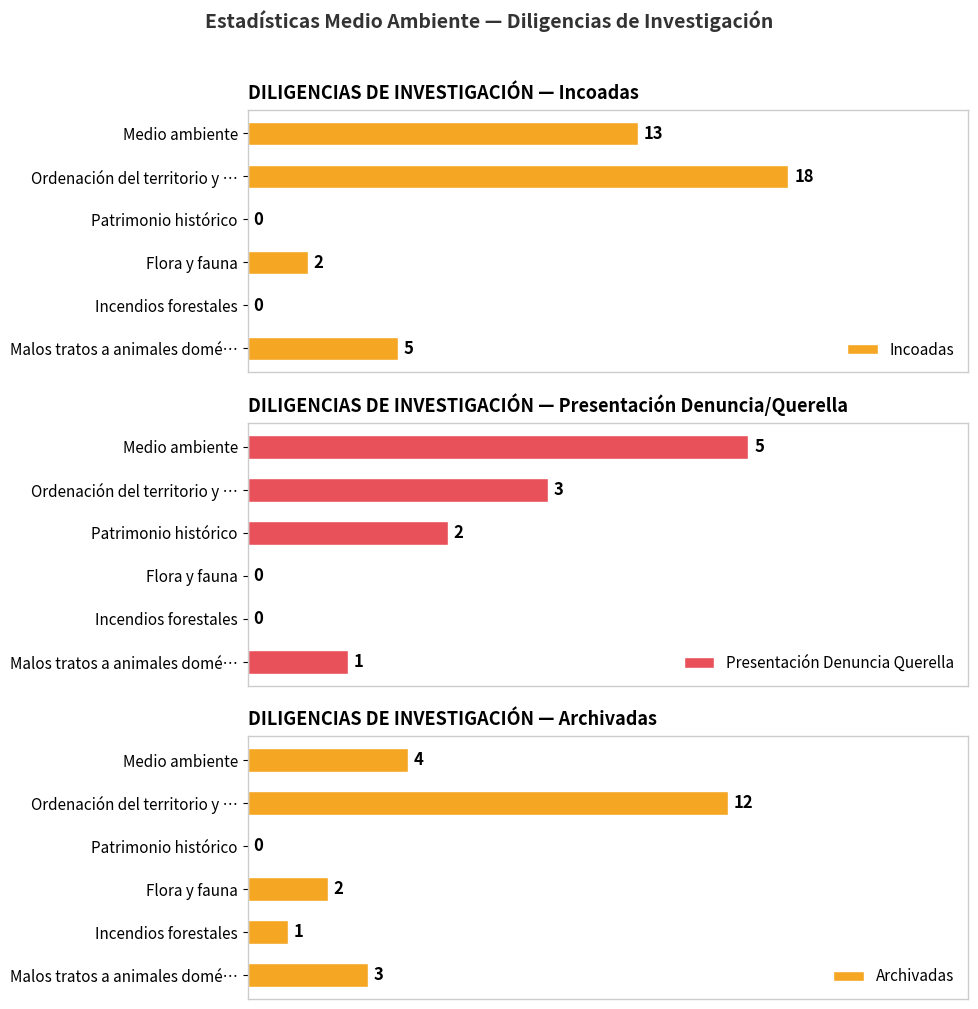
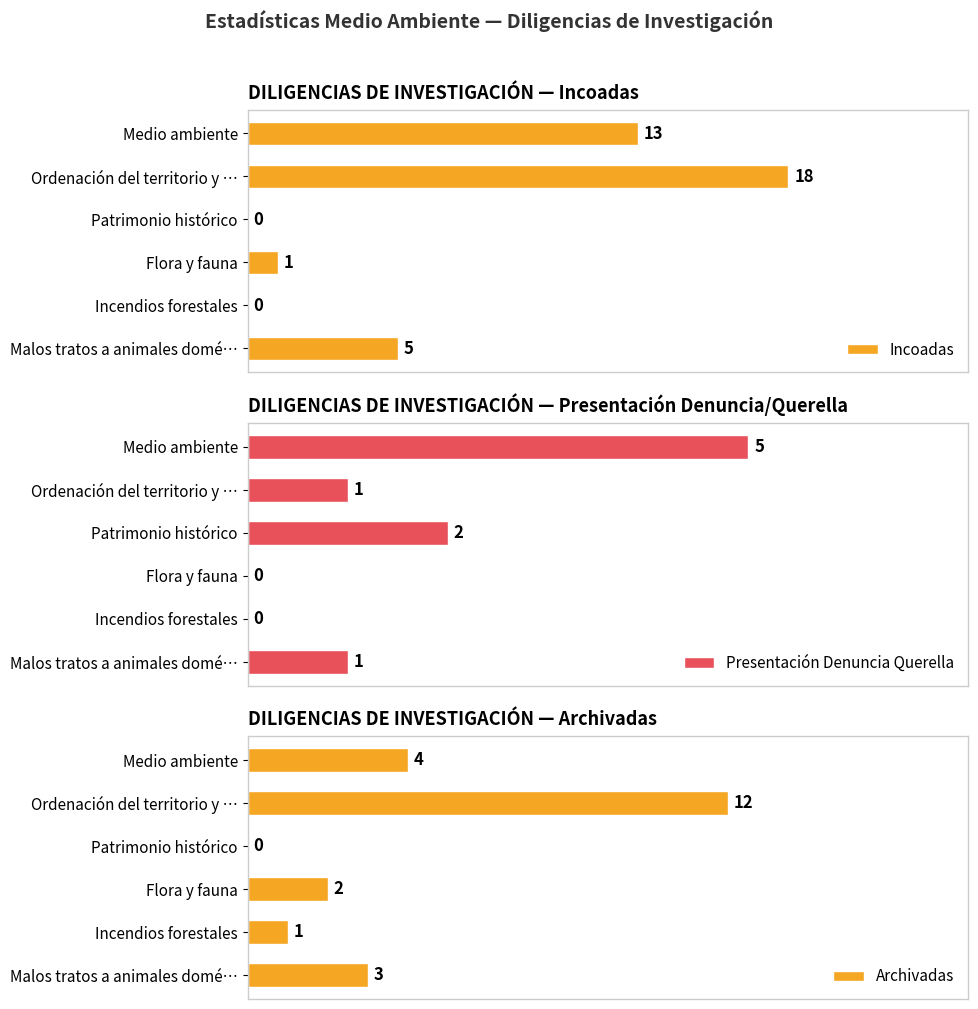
  {
    "DILIGENCIAS DE INVESTIGACIÓN — Incoadas": {
      "Medio ambiente": 13,
      "Ordenación del territorio y …": 18,
      "Patrimonio histórico": 0,
-     "Flora y fauna": 2,
+     "Flora y fauna": 1,
      "Incendios forestales": 0,
      "Malos tratos a animales domé…": 5
    },
    "DILIGENCIAS DE INVESTIGACIÓN — Presentación Denuncia/Querella": {
      "Medio ambiente": 5,
-     "Ordenación del territorio y …": 3,
+     "Ordenación del territorio y …": 1,
      "Patrimonio histórico": 2,
      "Flora y fauna": 0,
      "Incendios forestales": 0,
      "Malos tratos a animales domé…": 1
    },
    "DILIGENCIAS DE INVESTIGACIÓN — Archivadas": {
      "Medio ambiente": 4,
      "Ordenación del territorio y …": 12,
      "Patrimonio histórico": 0,
      "Flora y fauna": 2,
      "Incendios forestales": 1,
      "Malos tratos a animales domé…": 3
    }
  }
